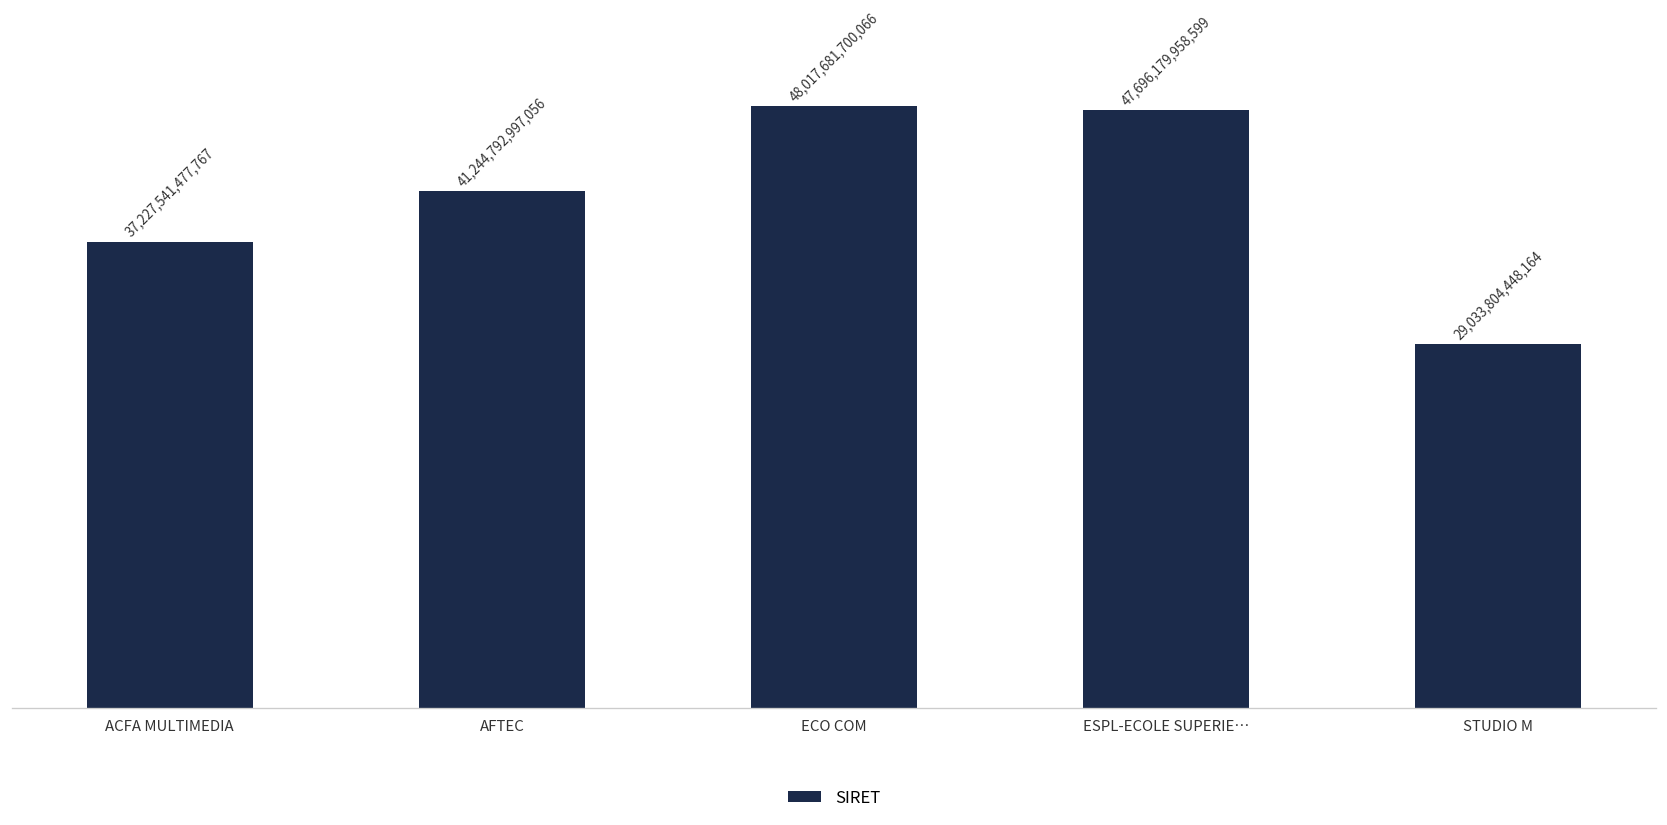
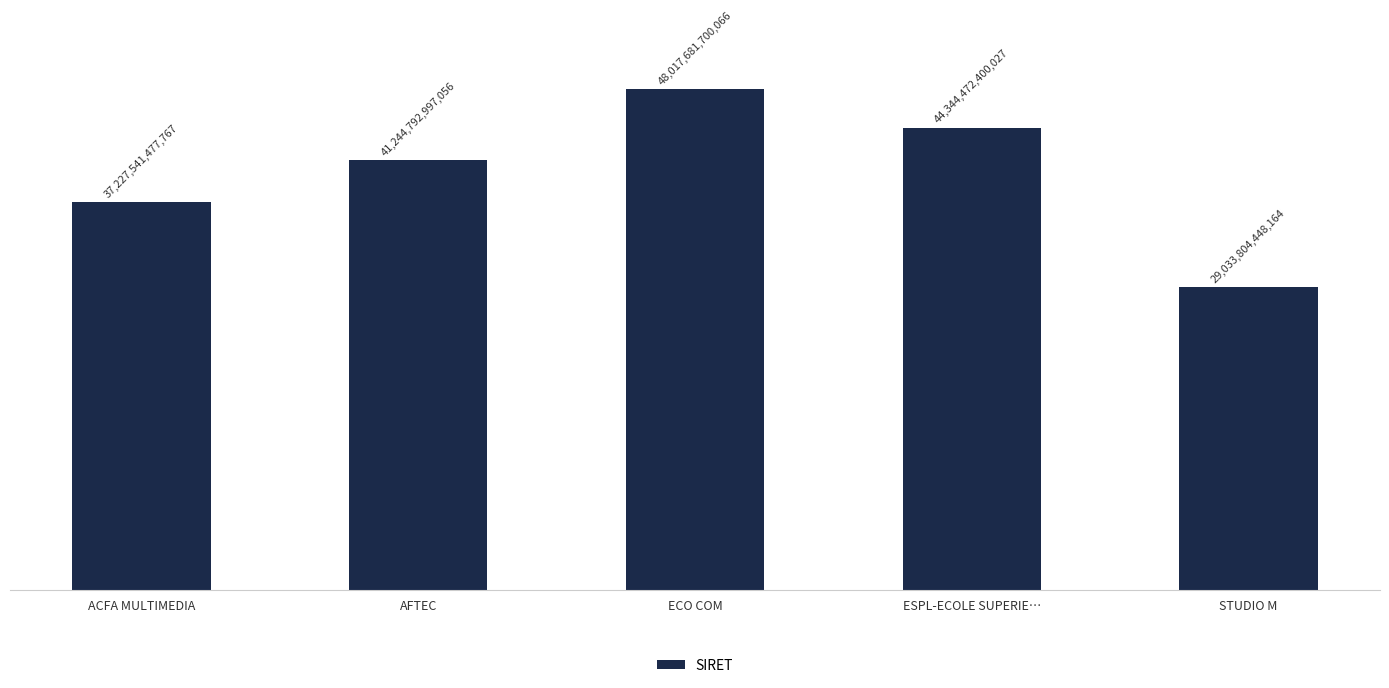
  {
    "ACFA MULTIMEDIA": "37,227,541,477,767",
    "AFTEC": "41,244,792,997,056",
    "ECO COM": "48,017,681,700,066",
-   "ESPL-ECOLE SUPERIE…": "47,696,179,958,599",
+   "ESPL-ECOLE SUPERIE…": "44,344,472,400,027",
    "STUDIO M": "29,033,804,448,164"
  }
